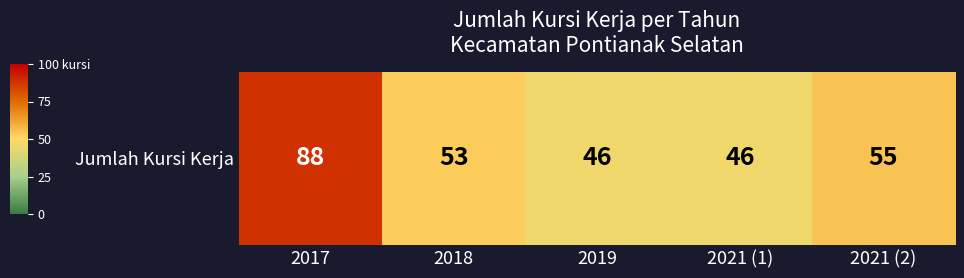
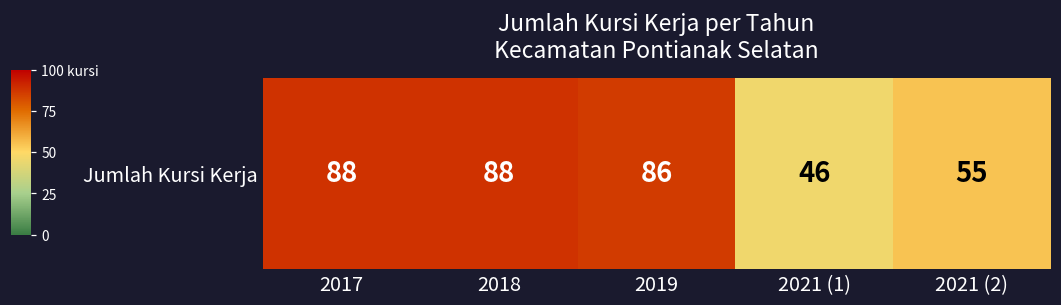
  {
    "Jumlah Kursi Kerja": {
      "2017": 88,
-     "2018": 53,
-     "2019": 46,
+     "2018": 88,
+     "2019": 86,
      "2021 (1)": 46,
      "2021 (2)": 55
    }
  }
